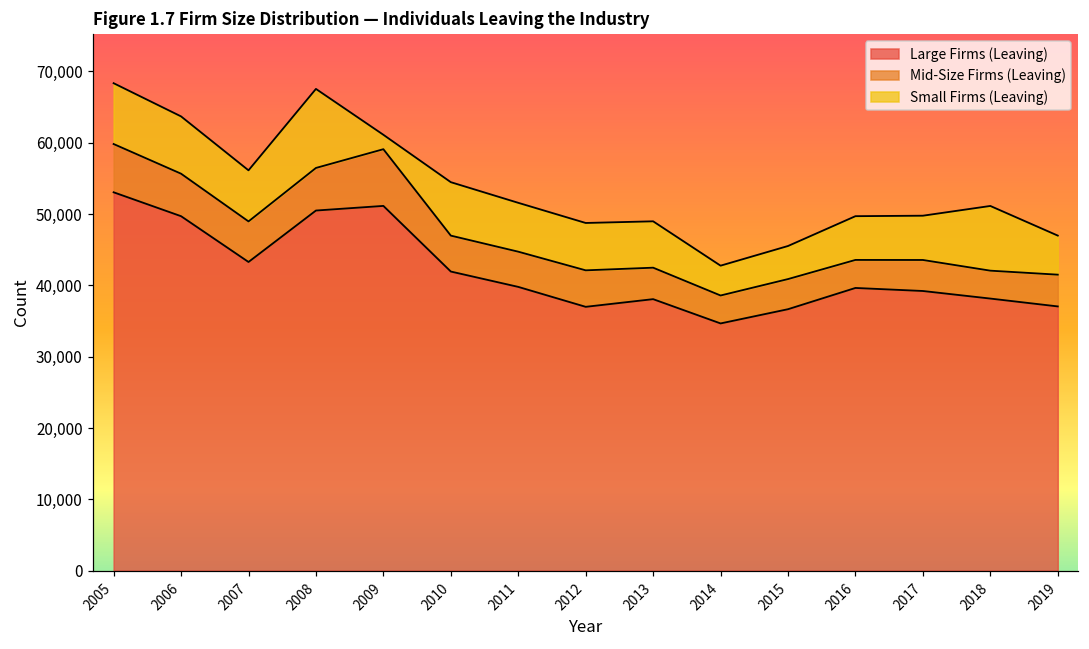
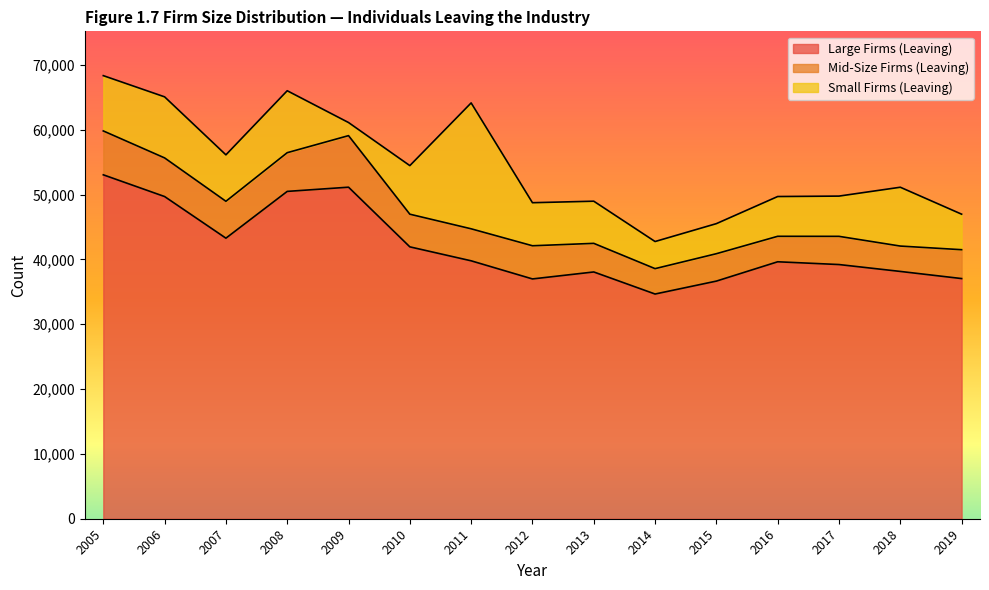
  {
    "Small Firms (Leaving)": {
      "2005": "9,000",
-     "2006": "8,000",
+     "2006": "9,000",
      "2007": "7,000",
-     "2008": "11,000",
+     "2008": "10,000",
      "2009": "2,000",
      "2010": "7,000",
-     "2011": "7,000",
+     "2011": "19,000",
      "2012": "7,000",
      "2013": "7,000",
      "2014": "4,000",
      "2015": "5,000",
      "2016": "6,000",
      "2017": "6,000",
      "2018": "9,000",
      "2019": "5,000"
    }
  }
